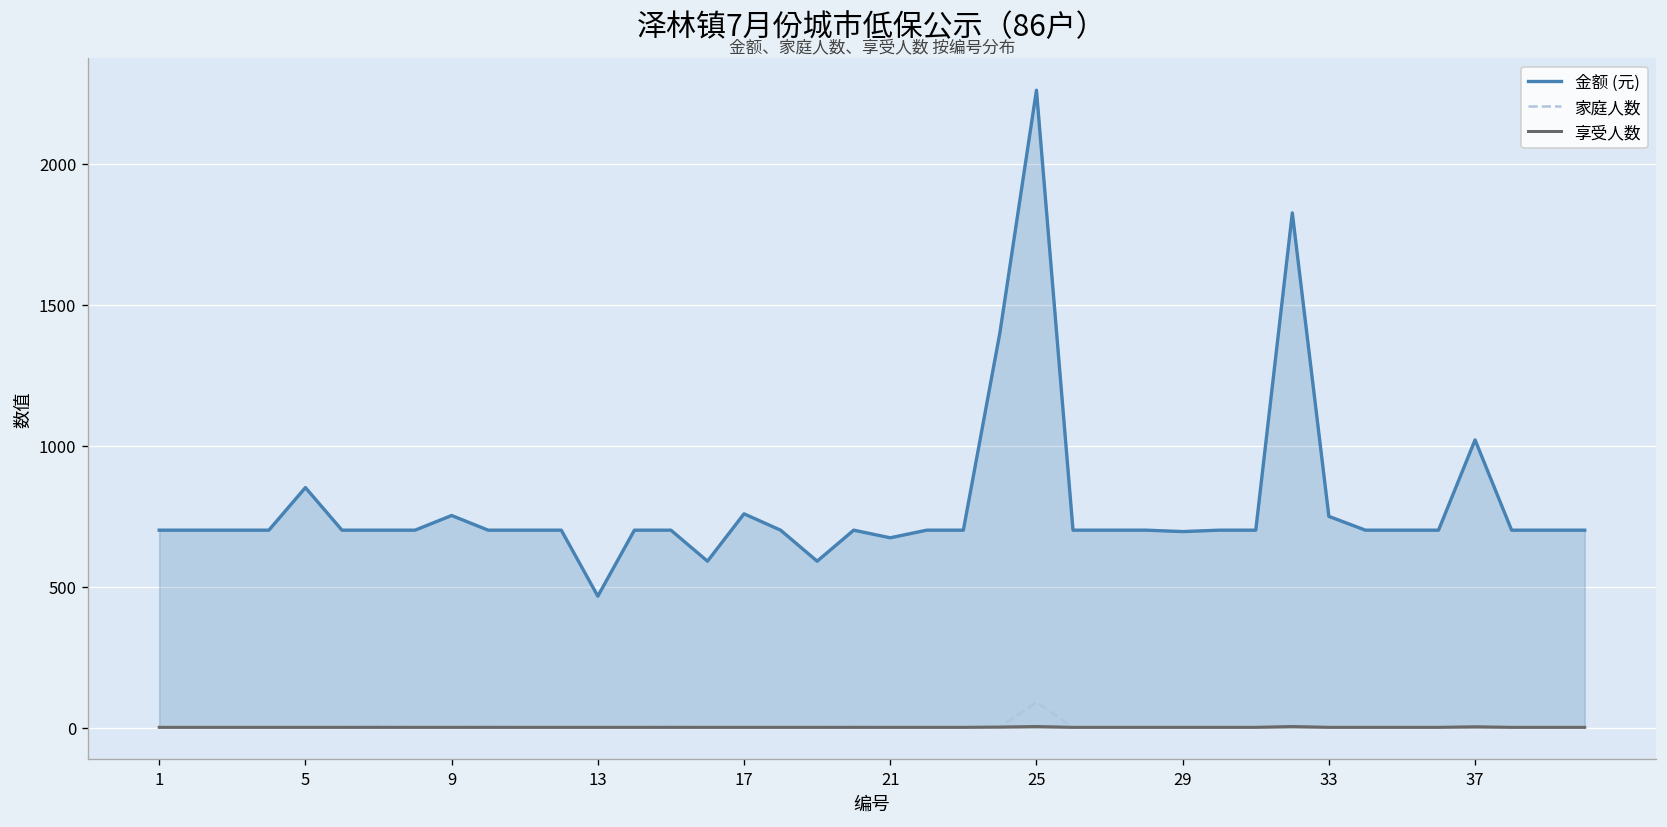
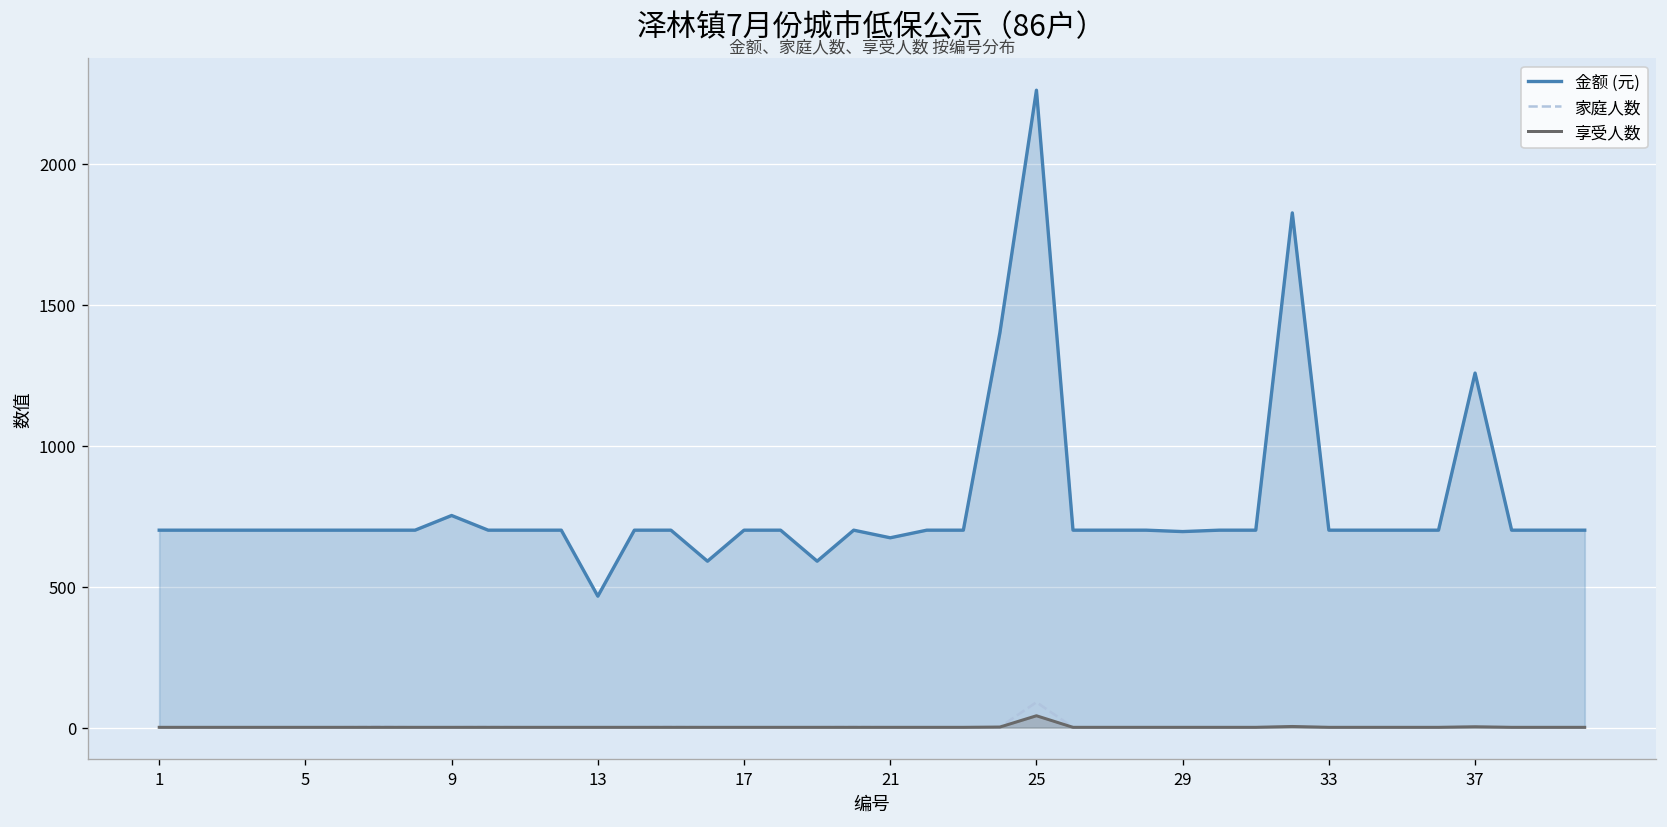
  {
    "金额 (元)": {
      "1": 700,
-     "5": 850,
+     "5": 700,
      "9": 750,
      "13": 470,
-     "17": 760,
+     "17": 700,
      "21": 670,
      "25": 2260,
      "29": 700,
-     "33": 750,
-     "37": 1020
+     "33": 700,
+     "37": 1260
    },
    "家庭人数": {
      "25": 90
    },
    "享受人数": {
-     "25": 0
+     "25": 40
    }
  }
